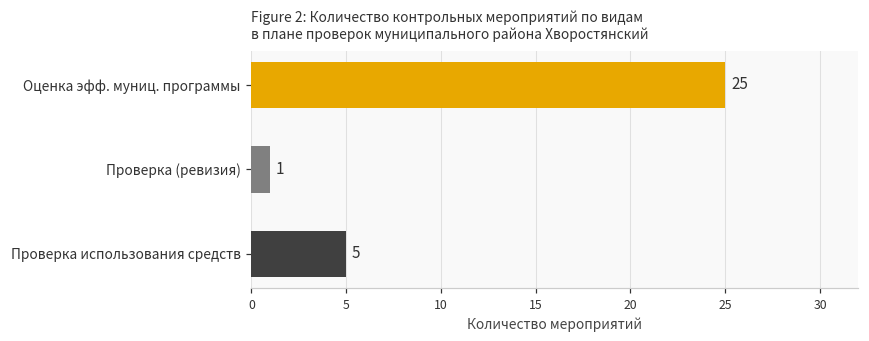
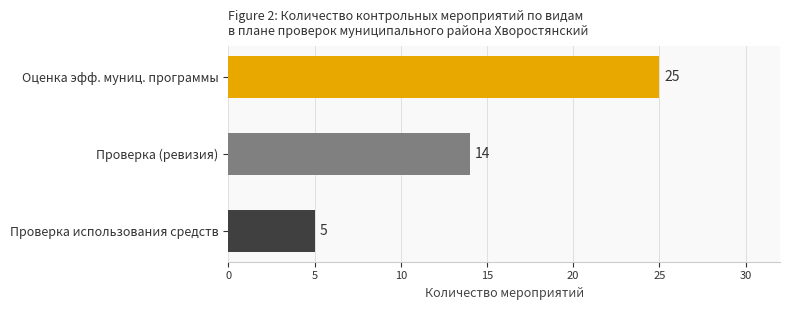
  {
    "Оценка эфф. муниц. программы": 25,
-   "Проверка (ревизия)": 1,
+   "Проверка (ревизия)": 14,
    "Проверка использования средств": 5
  }
